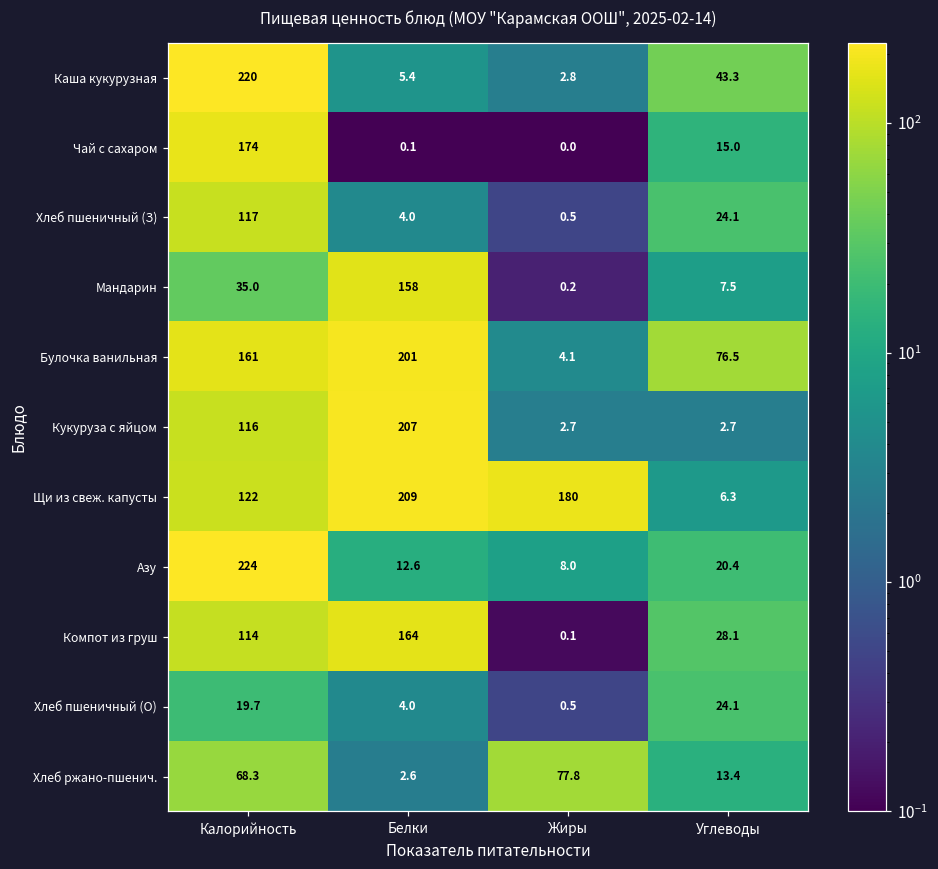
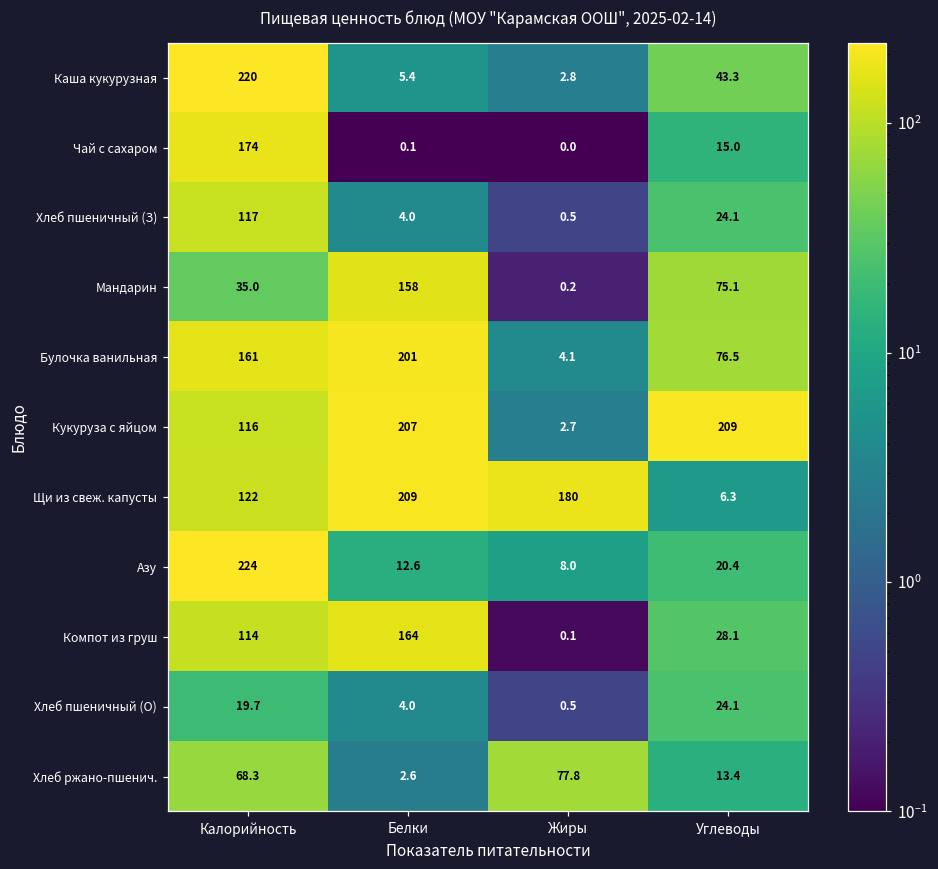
  {
    "Каша кукурузная": {
      "Калорийность": 220,
      "Белки": 5.4,
      "Жиры": 2.8,
      "Углеводы": 43.3
    },
    "Чай с сахаром": {
      "Калорийность": 174,
      "Белки": 0.1,
      "Жиры": 0.0,
      "Углеводы": 15.0
    },
    "Хлеб пшеничный (З)": {
      "Калорийность": 117,
      "Белки": 4.0,
      "Жиры": 0.5,
      "Углеводы": 24.1
    },
    "Мандарин": {
      "Калорийность": 35.0,
      "Белки": 158,
      "Жиры": 0.2,
-     "Углеводы": 7.5
+     "Углеводы": 75.1
    },
    "Булочка ванильная": {
      "Калорийность": 161,
      "Белки": 201,
      "Жиры": 4.1,
      "Углеводы": 76.5
    },
    "Кукуруза с яйцом": {
      "Калорийность": 116,
      "Белки": 207,
      "Жиры": 2.7,
-     "Углеводы": 2.7
+     "Углеводы": 209
    },
    "Щи из свеж. капусты": {
      "Калорийность": 122,
      "Белки": 209,
      "Жиры": 180,
      "Углеводы": 6.3
    },
    "Азу": {
      "Калорийность": 224,
      "Белки": 12.6,
      "Жиры": 8.0,
      "Углеводы": 20.4
    },
    "Компот из груш": {
      "Калорийность": 114,
      "Белки": 164,
      "Жиры": 0.1,
      "Углеводы": 28.1
    },
    "Хлеб пшеничный (О)": {
      "Калорийность": 19.7,
      "Белки": 4.0,
      "Жиры": 0.5,
      "Углеводы": 24.1
    },
    "Хлеб ржано-пшенич.": {
      "Калорийность": 68.3,
      "Белки": 2.6,
      "Жиры": 77.8,
      "Углеводы": 13.4
    }
  }
